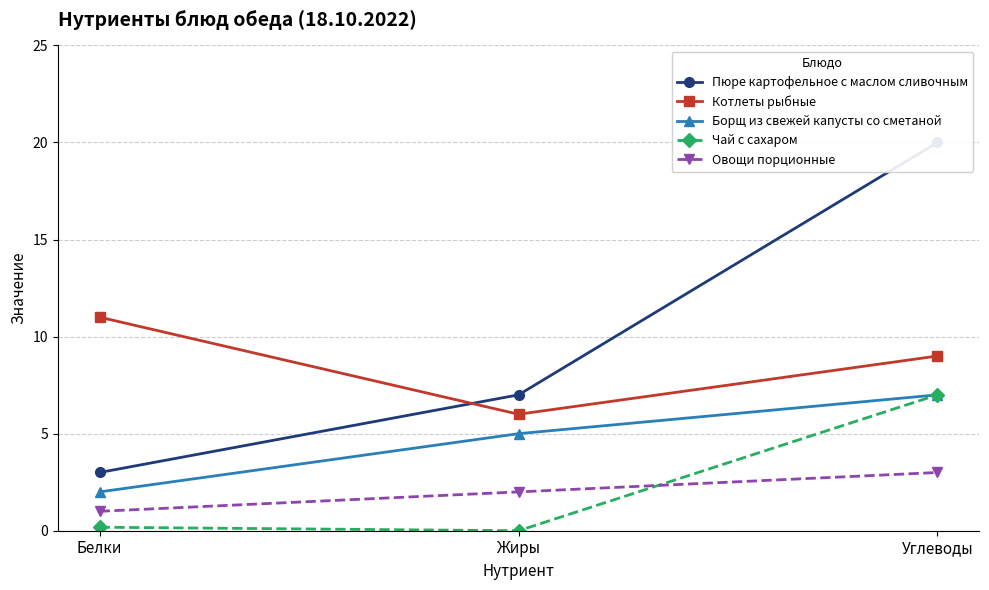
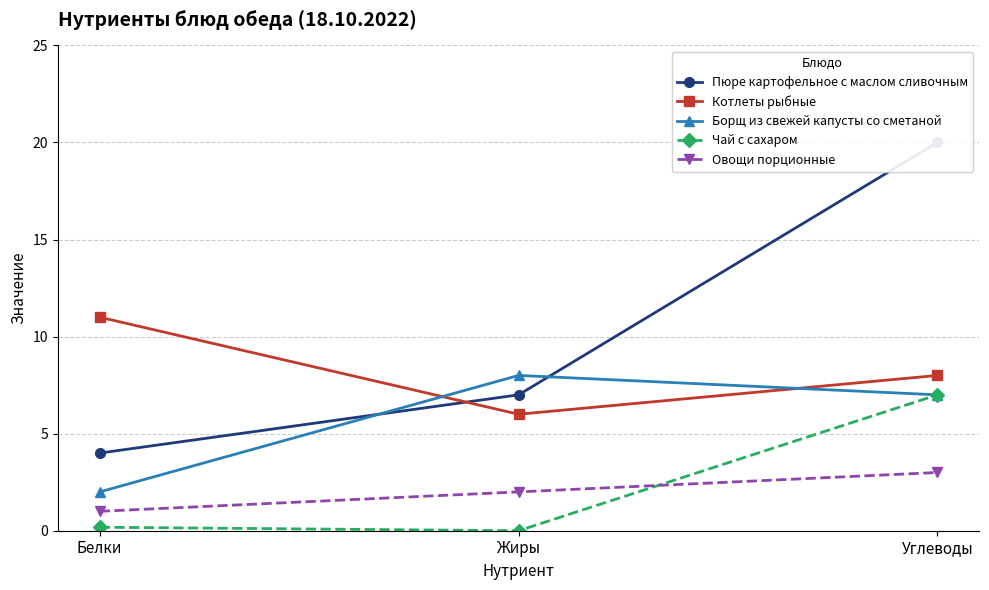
  {
    "Пюре картофельное с маслом сливочным": {
-     "Белки": 3,
+     "Белки": 4,
      "Жиры": 7
    },
    "Котлеты рыбные": {
      "Белки": 11,
      "Жиры": 6,
-     "Углеводы": 9
+     "Углеводы": 8
    },
    "Борщ из свежей капусты со сметаной": {
      "Белки": 2,
-     "Жиры": 5
+     "Жиры": 8
    },
    "Чай с сахаром": {
      "Белки": 0.2,
      "Жиры": 0
    },
    "Овощи порционные": {
      "Белки": 1,
      "Жиры": 2,
      "Углеводы": 3
    }
  }
